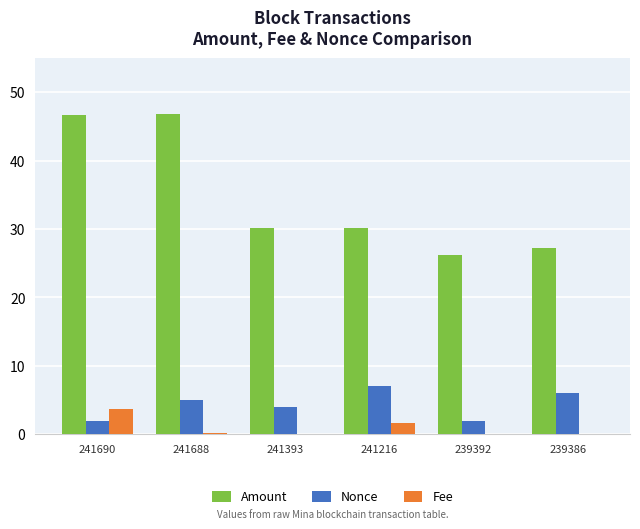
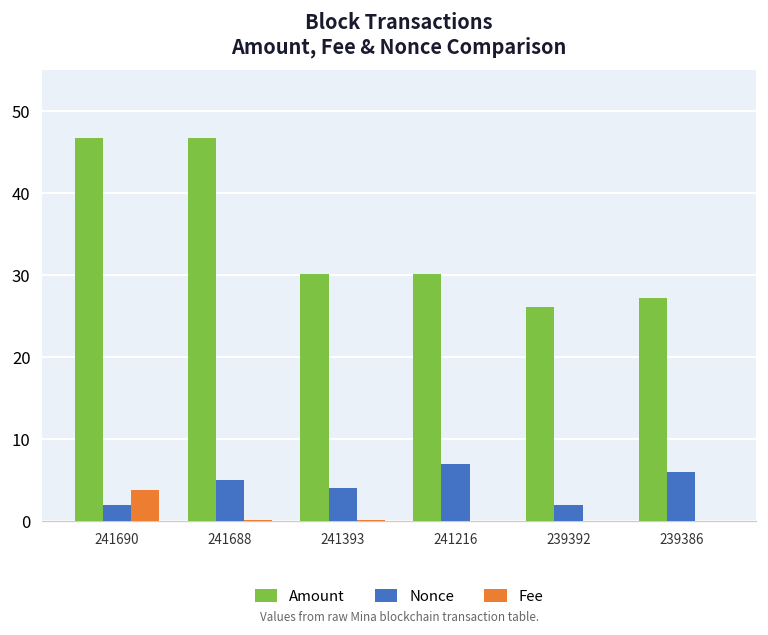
  {
    "Amount": {
      "241690": 47,
      "241688": 47,
      "241393": 30,
      "241216": 30,
      "239392": 26,
      "239386": 27
    },
    "Nonce": {
      "241690": 2,
      "241688": 5,
      "241393": 4,
      "241216": 7,
      "239392": 2,
      "239386": 6
    },
    "Fee": {
      "241690": 4,
-     "241216": 2
+     "241216": 0
    }
  }
